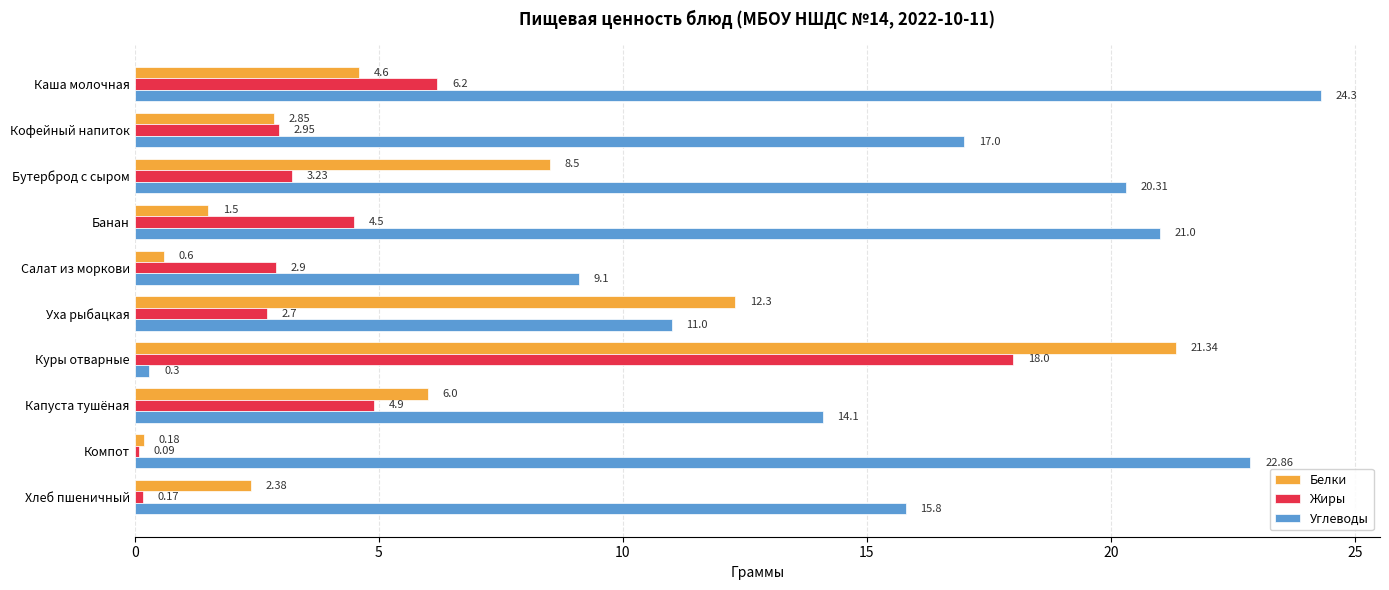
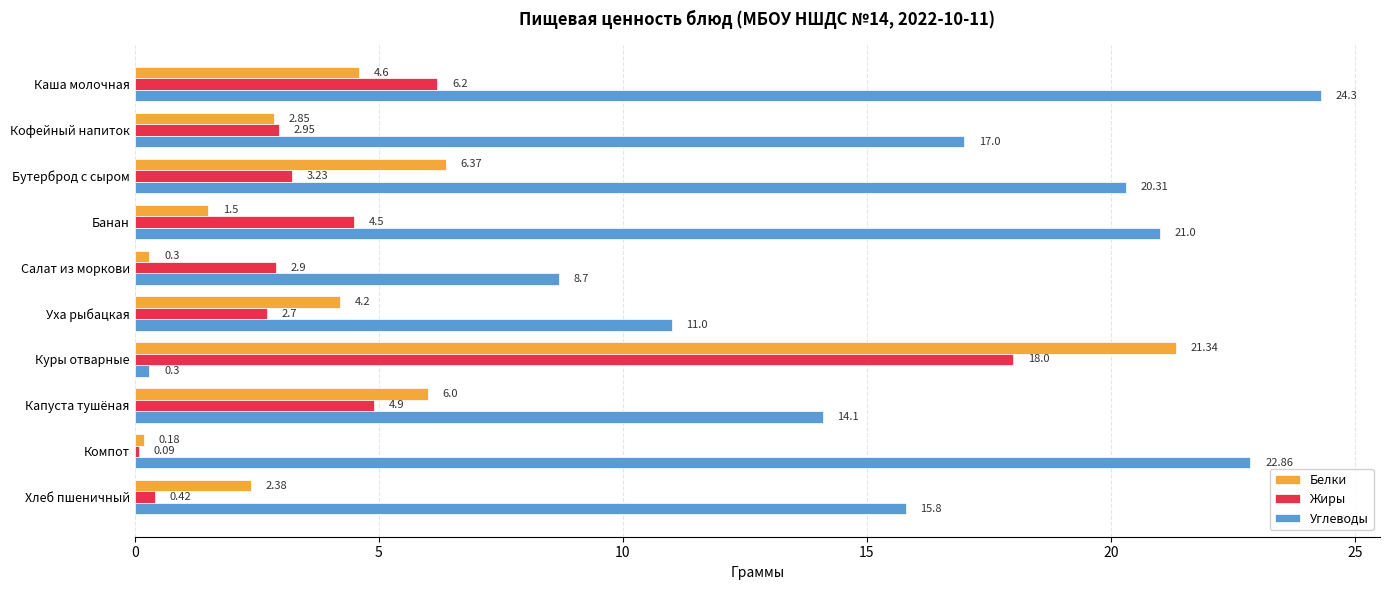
  {
    "Белки": {
      "Каша молочная": 4.6,
      "Кофейный напиток": 2.85,
-     "Бутерброд с сыром": 8.5,
+     "Бутерброд с сыром": 6.37,
      "Банан": 1.5,
-     "Салат из моркови": 0.6,
-     "Уха рыбацкая": 12.3,
+     "Салат из моркови": 0.3,
+     "Уха рыбацкая": 4.2,
      "Куры отварные": 21.34,
      "Капуста тушёная": 6.0,
      "Компот": 0.18,
      "Хлеб пшеничный": 2.38
    },
    "Жиры": {
      "Каша молочная": 6.2,
      "Кофейный напиток": 2.95,
      "Бутерброд с сыром": 3.23,
      "Банан": 4.5,
      "Салат из моркови": 2.9,
      "Уха рыбацкая": 2.7,
      "Куры отварные": 18.0,
      "Капуста тушёная": 4.9,
      "Компот": 0.09,
-     "Хлеб пшеничный": 0.17
+     "Хлеб пшеничный": 0.42
    },
    "Углеводы": {
      "Каша молочная": 24.3,
      "Кофейный напиток": 17.0,
      "Бутерброд с сыром": 20.31,
      "Банан": 21.0,
-     "Салат из моркови": 9.1,
+     "Салат из моркови": 8.7,
      "Уха рыбацкая": 11.0,
      "Куры отварные": 0.3,
      "Капуста тушёная": 14.1,
      "Компот": 22.86,
      "Хлеб пшеничный": 15.8
    }
  }
